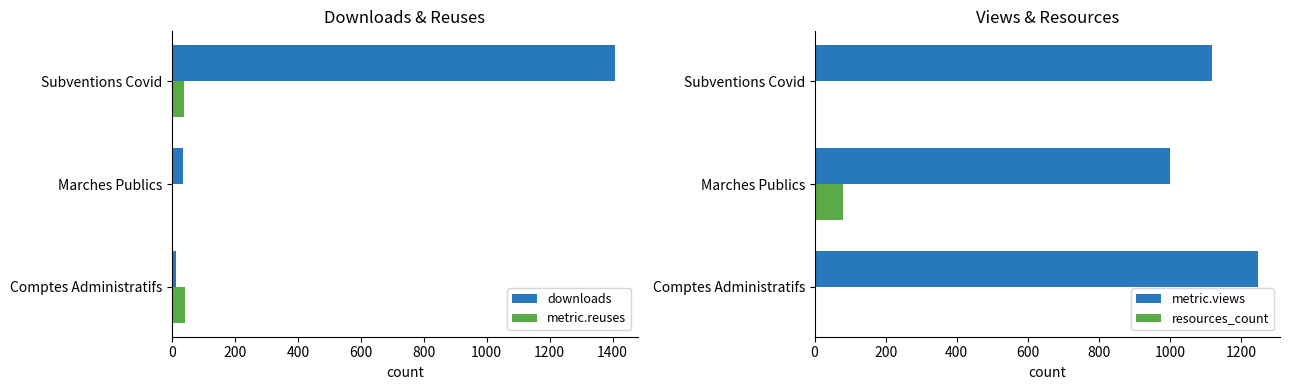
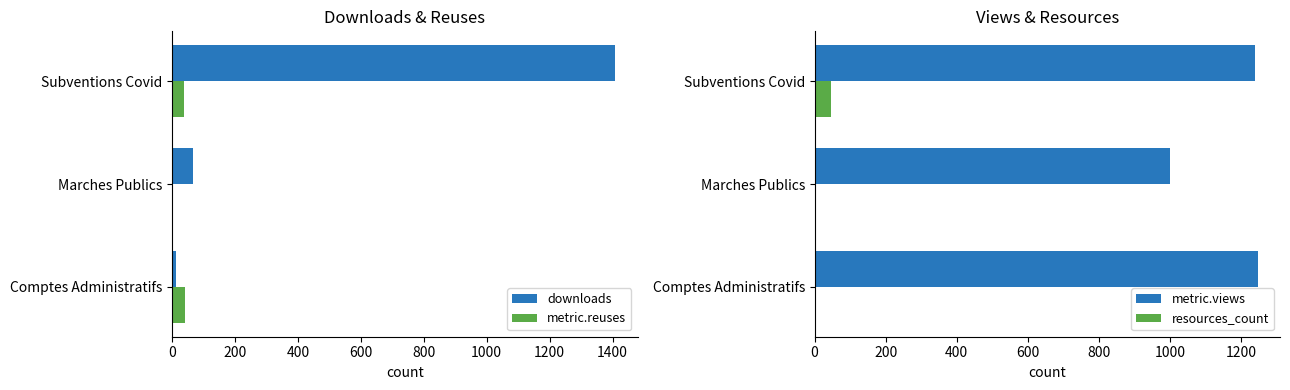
  {
    "Downloads & Reuses": {
      "downloads": {
        "Subventions Covid": 1410,
-       "Marches Publics": 40,
+       "Marches Publics": 70,
        "Comptes Administratifs": 10
      },
      "metric.reuses": {
        "Subventions Covid": 40,
        "Comptes Administratifs": 40
      }
    },
    "Views & Resources": {
      "metric.views": {
-       "Subventions Covid": 1120,
+       "Subventions Covid": 1240,
        "Marches Publics": 1000,
        "Comptes Administratifs": 1250
      },
      "resources_count": {
-       "Subventions Covid": 0,
-       "Marches Publics": 80
+       "Subventions Covid": 50,
+       "Marches Publics": 0
      }
    }
  }
